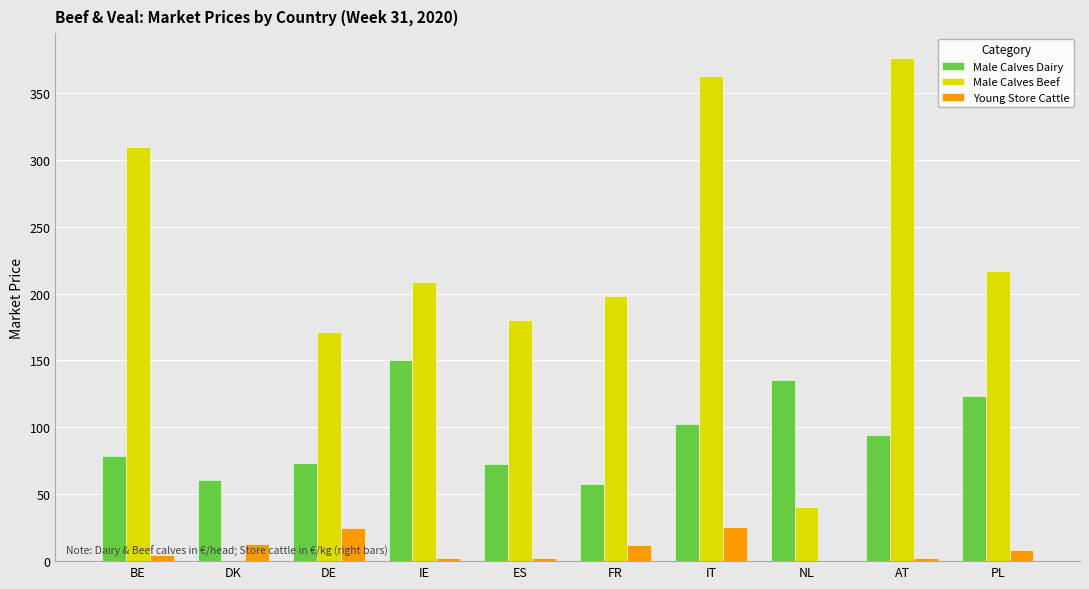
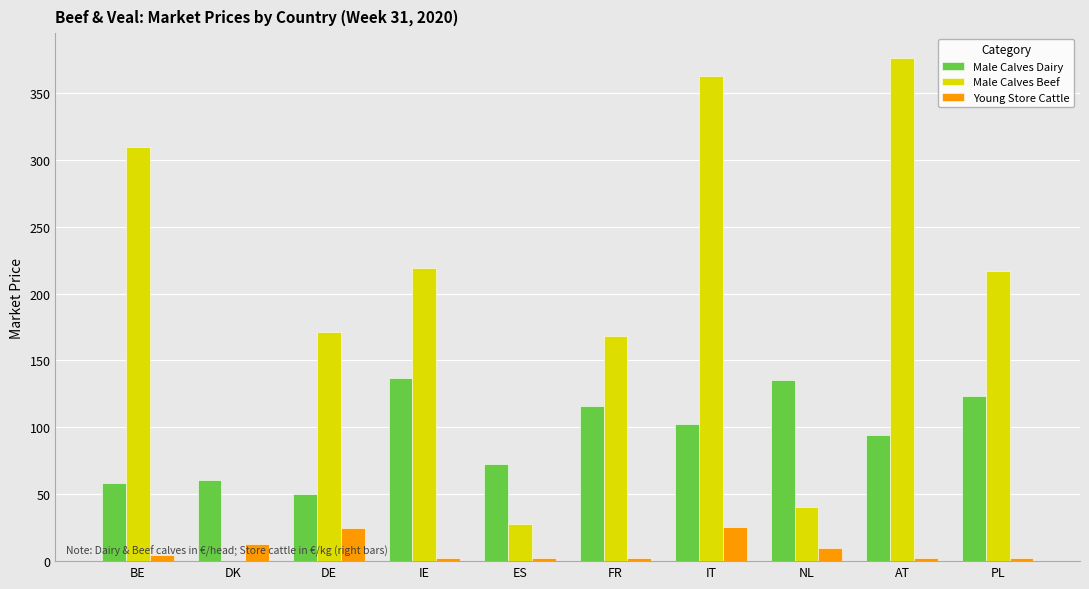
  {
    "Male Calves Dairy": {
-     "BE": 79,
+     "BE": 58,
      "DK": 60,
-     "DE": 73,
-     "IE": 150,
+     "DE": 51,
+     "IE": 137,
      "ES": 72,
-     "FR": 58,
+     "FR": 116,
      "IT": 102,
      "NL": 135,
      "AT": 94,
      "PL": 124
    },
    "Male Calves Beef": {
      "BE": 310,
      "DK": 0,
      "DE": 171,
-     "IE": 209,
-     "ES": 180,
-     "FR": 198,
+     "IE": 219,
+     "ES": 28,
+     "FR": 168,
      "IT": 363,
      "NL": 40,
      "AT": 376,
      "PL": 217
    },
    "Young Store Cattle": {
      "BE": 4,
      "DK": 13,
      "DE": 24,
      "IE": 2,
      "ES": 2,
-     "FR": 12,
+     "FR": 3,
      "IT": 25,
-     "NL": 0,
+     "NL": 10,
      "AT": 2,
-     "PL": 9
+     "PL": 2
    }
  }
